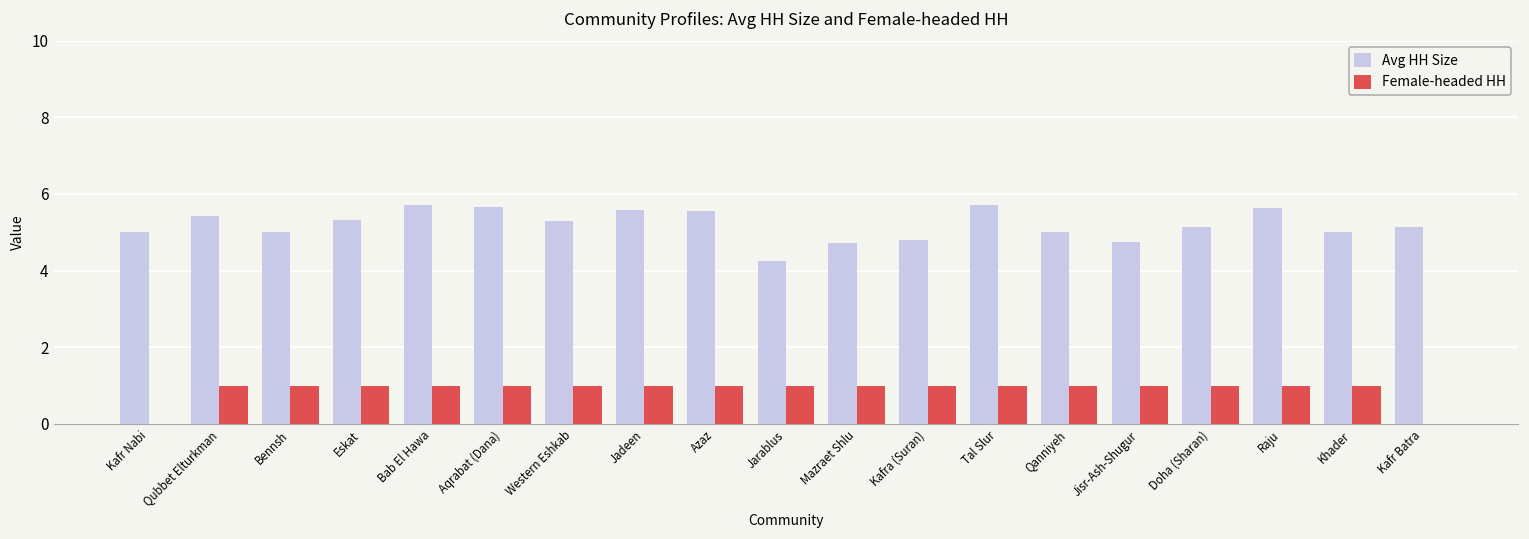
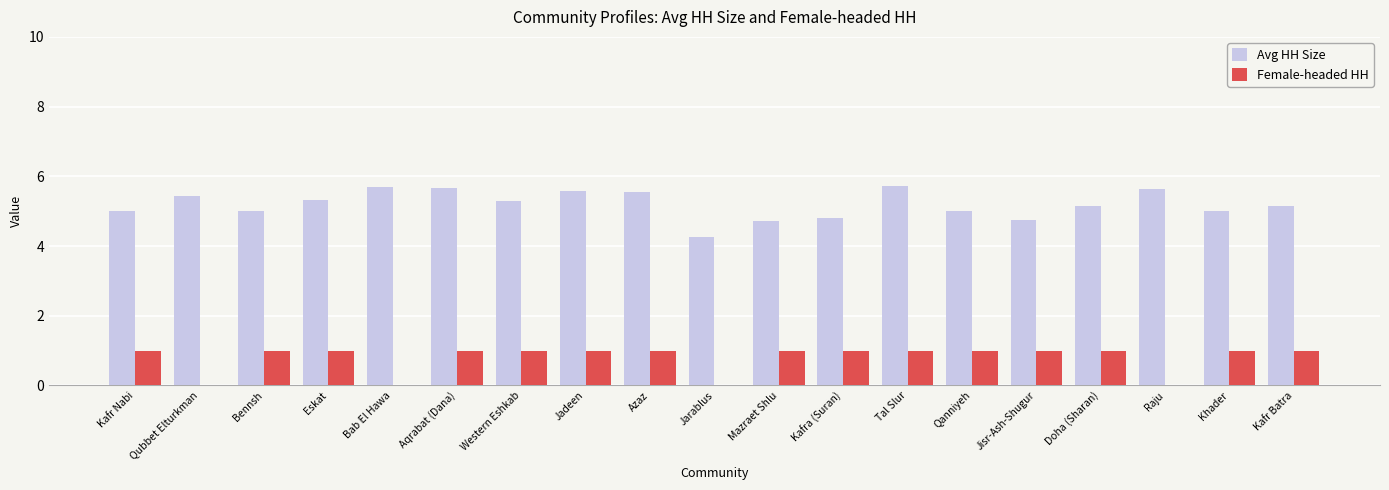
  {
    "Avg HH Size": {
      "Kafr Nabi": 5,
      "Qubbet Elturkman": 5.4,
      "Bennsh": 5,
      "Eskat": 5.3,
      "Bab El Hawa": 5.7,
      "Aqrabat (Dana)": 5.7,
      "Western Eshkab": 5.3,
      "Jadeen": 5.6,
      "Azaz": 5.6,
      "Jarablus": 4.3,
      "Mazraet Shlu": 4.7,
      "Kafra (Suran)": 4.8,
      "Tal Slur": 5.7,
      "Qanniyeh": 5,
      "Jisr-Ash-Shugur": 4.8,
      "Doha (Sharan)": 5.1,
      "Raju": 5.6,
      "Khader": 5,
      "Kafr Batra": 5.1
    },
    "Female-headed HH": {
-     "Kafr Nabi": 0,
-     "Qubbet Elturkman": 1,
+     "Kafr Nabi": 1,
+     "Qubbet Elturkman": 0,
      "Bennsh": 1,
      "Eskat": 1,
-     "Bab El Hawa": 1,
+     "Bab El Hawa": 0,
      "Aqrabat (Dana)": 1,
      "Western Eshkab": 1,
      "Jadeen": 1,
      "Azaz": 1,
-     "Jarablus": 1,
+     "Jarablus": 0,
      "Mazraet Shlu": 1,
      "Kafra (Suran)": 1,
      "Tal Slur": 1,
      "Qanniyeh": 1,
      "Jisr-Ash-Shugur": 1,
      "Doha (Sharan)": 1,
-     "Raju": 1,
+     "Raju": 0,
      "Khader": 1,
-     "Kafr Batra": 0
+     "Kafr Batra": 1
    }
  }
